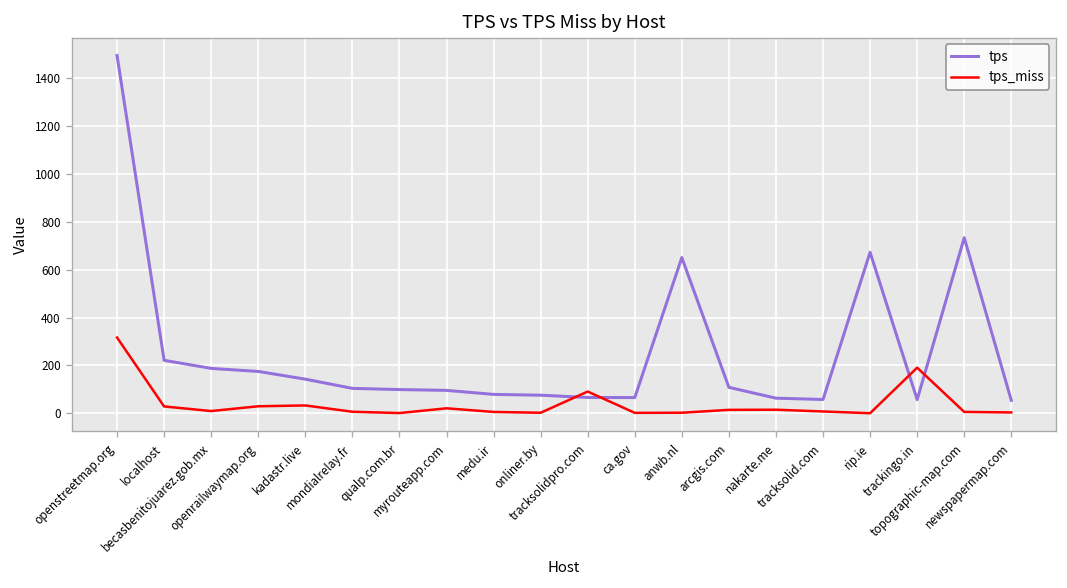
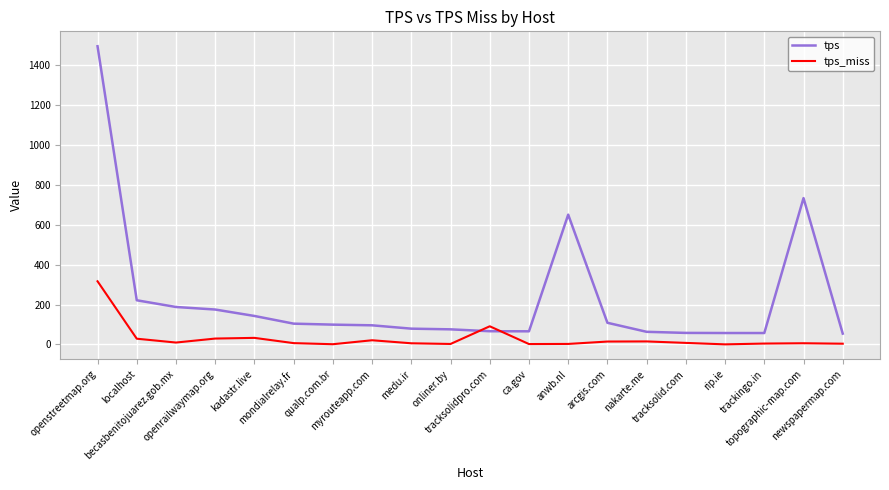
  {
    "tps": {
      "openstreetmap.org": 1500,
      "localhost": 220,
      "becasbenitojuarez.gob.mx": 190,
      "openrailwaymap.org": 170,
      "kadastr.live": 140,
      "mondialrelay.fr": 100,
      "qualp.com.br": 100,
      "myrouteapp.com": 100,
      "medu.ir": 80,
      "onliner.by": 80,
      "tracksolidpro.com": 70,
      "ca.gov": 70,
      "anwb.nl": 650,
      "arcgis.com": 110,
      "nakarte.me": 60,
      "tracksolid.com": 60,
-     "rip.ie": 670,
+     "rip.ie": 60,
      "trackingo.in": 60,
      "topographic-map.com": 730,
      "newspapermap.com": 50
    },
    "tps_miss": {
      "openstreetmap.org": 320,
      "localhost": 30,
      "becasbenitojuarez.gob.mx": 10,
      "openrailwaymap.org": 30,
      "kadastr.live": 30,
      "mondialrelay.fr": 10,
      "qualp.com.br": 0,
      "myrouteapp.com": 20,
      "medu.ir": 10,
      "onliner.by": 0,
      "tracksolidpro.com": 90,
      "ca.gov": 0,
      "anwb.nl": 0,
      "arcgis.com": 10,
      "nakarte.me": 10,
      "tracksolid.com": 10,
      "rip.ie": 0,
-     "trackingo.in": 190,
+     "trackingo.in": 0,
      "topographic-map.com": 10,
      "newspapermap.com": 0
    }
  }
